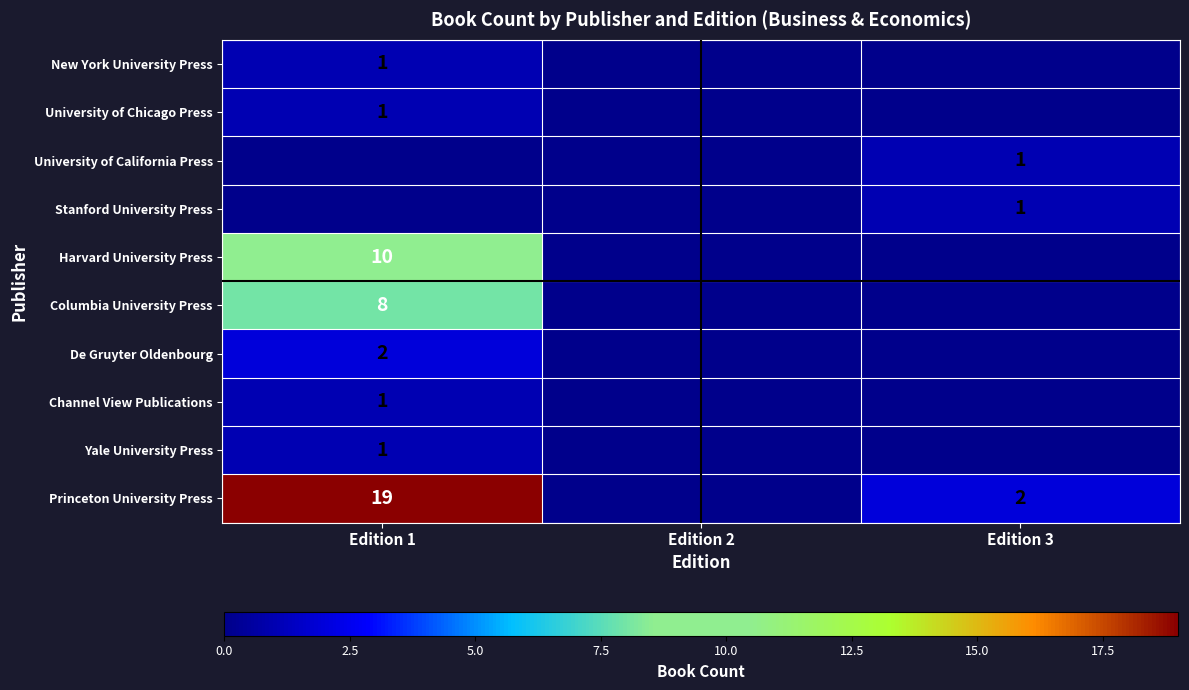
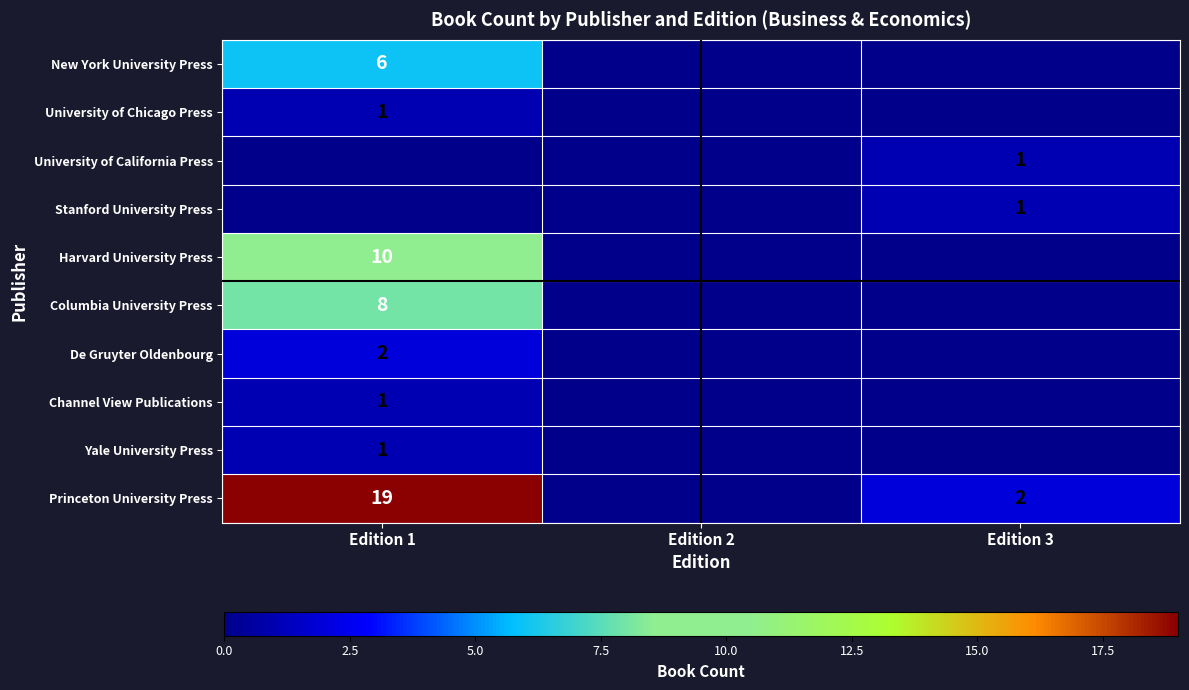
  {
    "New York University Press": {
-     "Edition 1": 1
+     "Edition 1": 6
    },
    "University of Chicago Press": {
      "Edition 1": 1
    },
    "University of California Press": {
      "Edition 3": 1
    },
    "Stanford University Press": {
      "Edition 3": 1
    },
    "Harvard University Press": {
      "Edition 1": 10
    },
    "Columbia University Press": {
      "Edition 1": 8
    },
    "De Gruyter Oldenbourg": {
      "Edition 1": 2
    },
    "Channel View Publications": {
      "Edition 1": 1
    },
    "Yale University Press": {
      "Edition 1": 1
    },
    "Princeton University Press": {
      "Edition 1": 19,
      "Edition 3": 2
    }
  }
